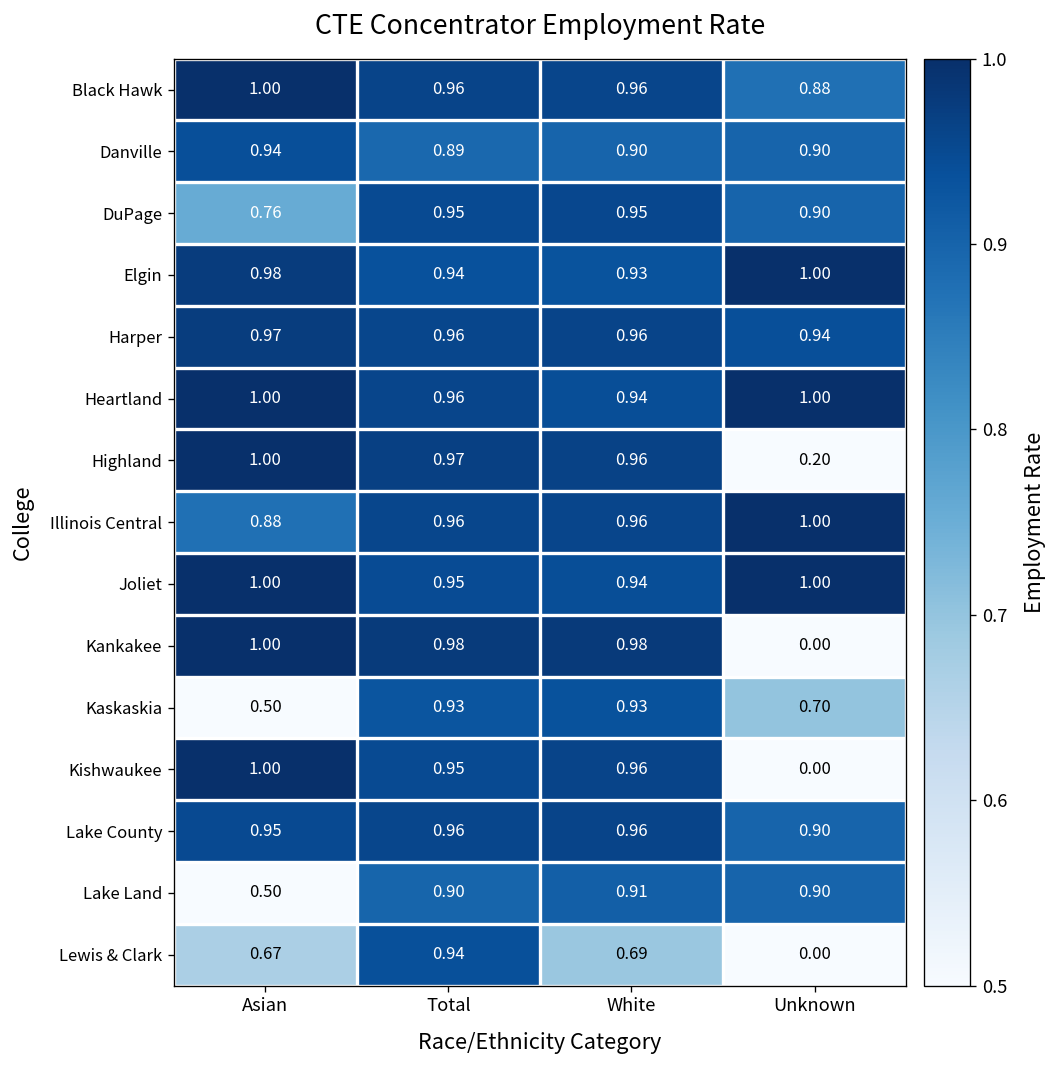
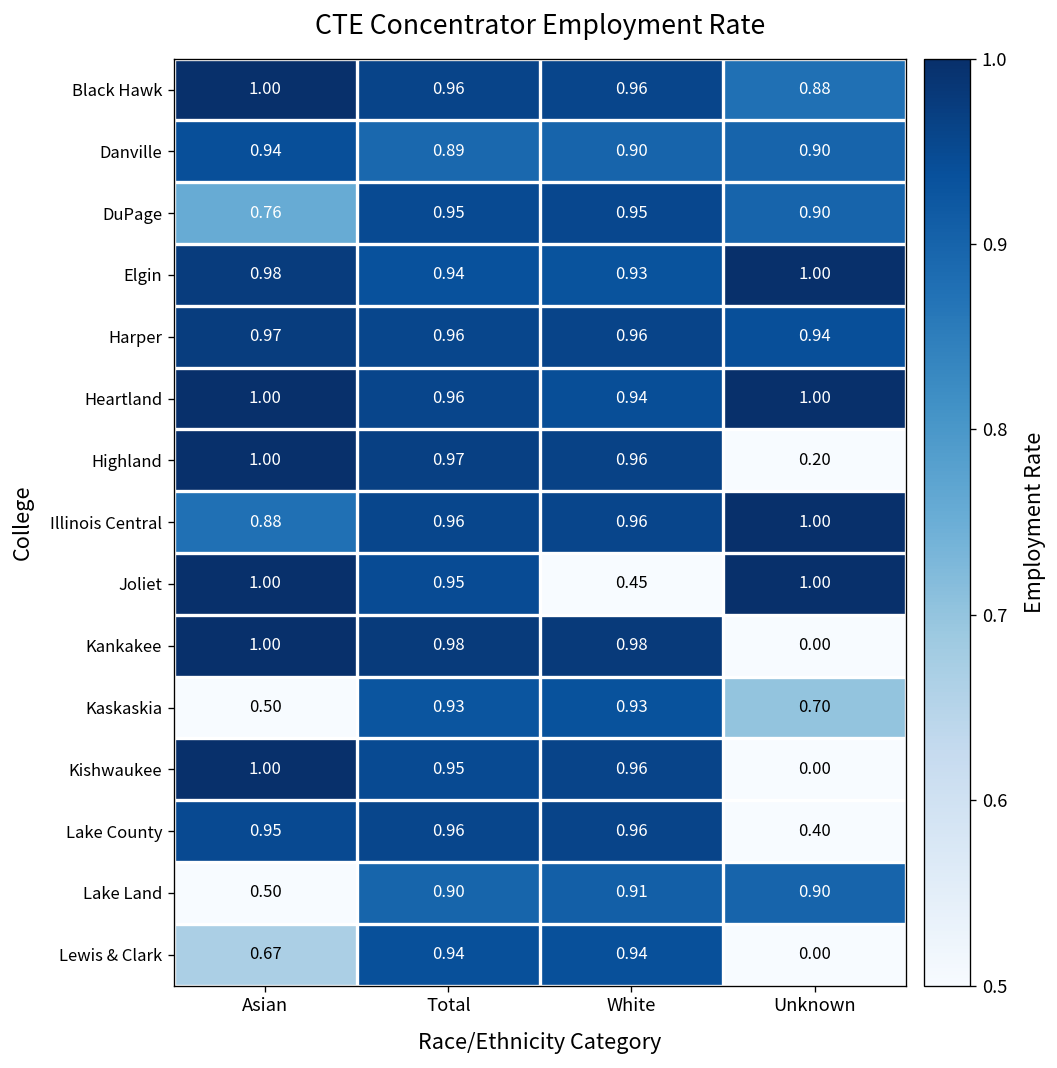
  {
    "Black Hawk": {
      "Asian": 1.00,
      "Total": 0.96,
      "White": 0.96,
      "Unknown": 0.88
    },
    "Danville": {
      "Asian": 0.94,
      "Total": 0.89,
      "White": 0.90,
      "Unknown": 0.90
    },
    "DuPage": {
      "Asian": 0.76,
      "Total": 0.95,
      "White": 0.95,
      "Unknown": 0.90
    },
    "Elgin": {
      "Asian": 0.98,
      "Total": 0.94,
      "White": 0.93,
      "Unknown": 1.00
    },
    "Harper": {
      "Asian": 0.97,
      "Total": 0.96,
      "White": 0.96,
      "Unknown": 0.94
    },
    "Heartland": {
      "Asian": 1.00,
      "Total": 0.96,
      "White": 0.94,
      "Unknown": 1.00
    },
    "Highland": {
      "Asian": 1.00,
      "Total": 0.97,
      "White": 0.96,
      "Unknown": 0.20
    },
    "Illinois Central": {
      "Asian": 0.88,
      "Total": 0.96,
      "White": 0.96,
      "Unknown": 1.00
    },
    "Joliet": {
      "Asian": 1.00,
      "Total": 0.95,
-     "White": 0.94,
+     "White": 0.45,
      "Unknown": 1.00
    },
    "Kankakee": {
      "Asian": 1.00,
      "Total": 0.98,
      "White": 0.98,
      "Unknown": 0.00
    },
    "Kaskaskia": {
      "Asian": 0.50,
      "Total": 0.93,
      "White": 0.93,
      "Unknown": 0.70
    },
    "Kishwaukee": {
      "Asian": 1.00,
      "Total": 0.95,
      "White": 0.96,
      "Unknown": 0.00
    },
    "Lake County": {
      "Asian": 0.95,
      "Total": 0.96,
      "White": 0.96,
-     "Unknown": 0.90
+     "Unknown": 0.40
    },
    "Lake Land": {
      "Asian": 0.50,
      "Total": 0.90,
      "White": 0.91,
      "Unknown": 0.90
    },
    "Lewis & Clark": {
      "Asian": 0.67,
      "Total": 0.94,
-     "White": 0.69,
+     "White": 0.94,
      "Unknown": 0.00
    }
  }
